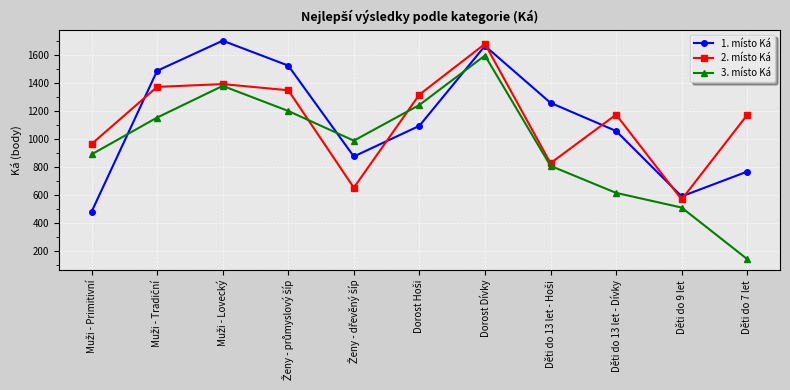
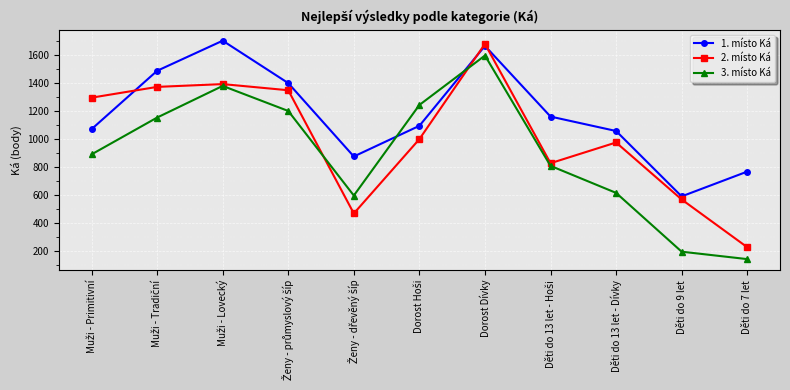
  {
    "1. místo Ká": {
-     "Muži - Primitivní": 480,
+     "Muži - Primitivní": 1070,
      "Muži - Tradiční": 1490,
      "Muži - Lovecký": 1700,
-     "Ženy - průmyslový šíp": 1520,
+     "Ženy - průmyslový šíp": 1400,
      "Ženy - dřevěný šíp": 880,
      "Dorost Hoši": 1090,
-     "Děti do 13 let - Hoši": 1260,
+     "Děti do 13 let - Hoši": 1160,
      "Děti do 13 let - Dívky": 1060,
      "Děti do 9 let": 590,
      "Děti do 7 let": 770
    },
    "2. místo Ká": {
-     "Muži - Primitivní": 960,
+     "Muži - Primitivní": 1300,
      "Muži - Tradiční": 1370,
      "Ženy - průmyslový šíp": 1350,
-     "Ženy - dřevěný šíp": 650,
-     "Dorost Hoši": 1320,
+     "Ženy - dřevěný šíp": 470,
+     "Dorost Hoši": 1000,
      "Děti do 13 let - Hoši": 830,
-     "Děti do 13 let - Dívky": 1170,
+     "Děti do 13 let - Dívky": 980,
      "Děti do 9 let": 570,
-     "Děti do 7 let": 1170
+     "Děti do 7 let": 230
    },
    "3. místo Ká": {
      "Muži - Primitivní": 890,
      "Muži - Tradiční": 1150,
      "Ženy - průmyslový šíp": 1200,
-     "Ženy - dřevěný šíp": 990,
+     "Ženy - dřevěný šíp": 600,
      "Dorost Hoši": 1240,
      "Dorost Dívky": 1600,
      "Děti do 13 let - Hoši": 810,
      "Děti do 13 let - Dívky": 620,
-     "Děti do 9 let": 510,
+     "Děti do 9 let": 200,
      "Děti do 7 let": 140
    }
  }
